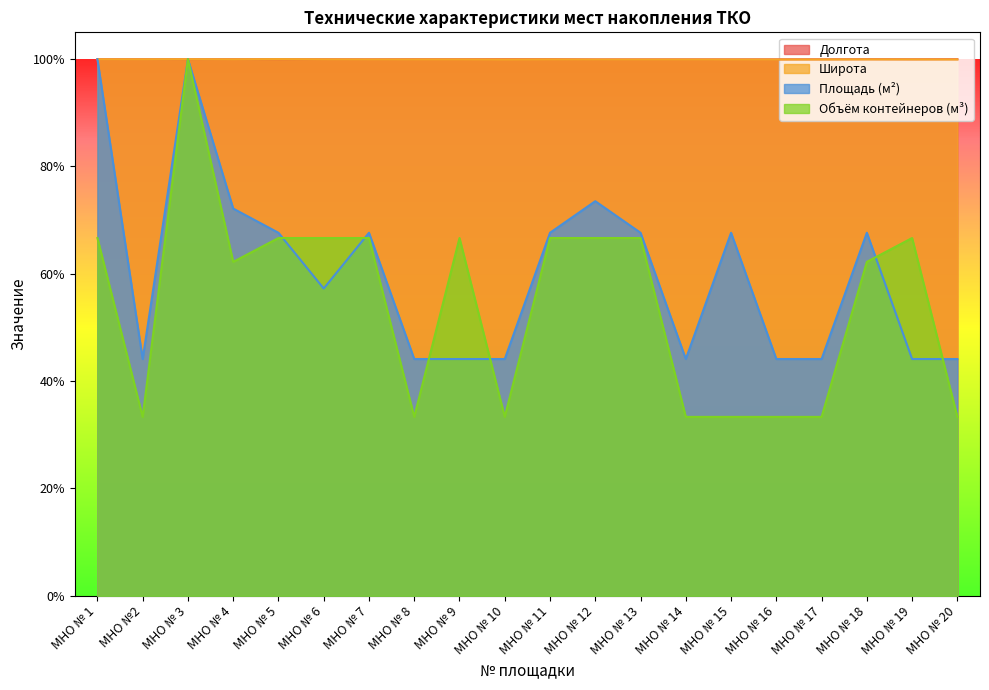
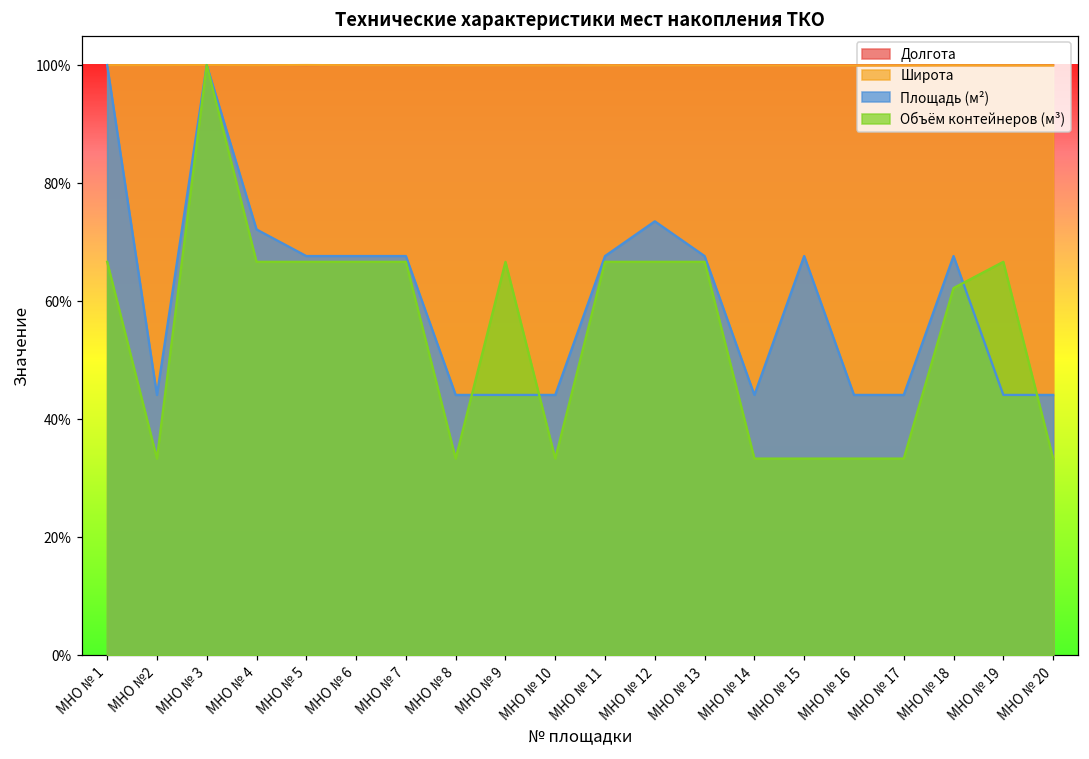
  {
    "Площадь (м²)": {
      "МНО №2": "44%",
      "МНО № 4": "72%",
      "МНО № 5": "68%",
-     "МНО № 6": "57%",
+     "МНО № 6": "68%",
      "МНО № 7": "68%",
      "МНО № 8": "44%",
      "МНО № 9": "44%",
      "МНО № 10": "44%",
      "МНО № 11": "68%",
      "МНО № 12": "74%",
      "МНО № 13": "68%",
      "МНО № 14": "44%",
      "МНО № 15": "68%",
      "МНО № 16": "44%",
      "МНО № 17": "44%",
      "МНО № 18": "68%",
      "МНО № 19": "44%",
      "МНО № 20": "44%"
    },
    "Объём контейнеров (м³)": {
      "МНО № 1": "67%",
      "МНО №2": "33%",
-     "МНО № 4": "62%",
+     "МНО № 4": "67%",
      "МНО № 5": "67%",
      "МНО № 6": "67%",
      "МНО № 7": "67%",
      "МНО № 8": "33%",
      "МНО № 9": "67%",
      "МНО № 10": "33%",
      "МНО № 11": "67%",
      "МНО № 12": "67%",
      "МНО № 13": "67%",
      "МНО № 14": "33%",
      "МНО № 15": "33%",
      "МНО № 16": "33%",
      "МНО № 17": "33%",
      "МНО № 18": "62%",
      "МНО № 19": "67%",
      "МНО № 20": "33%"
    }
  }
